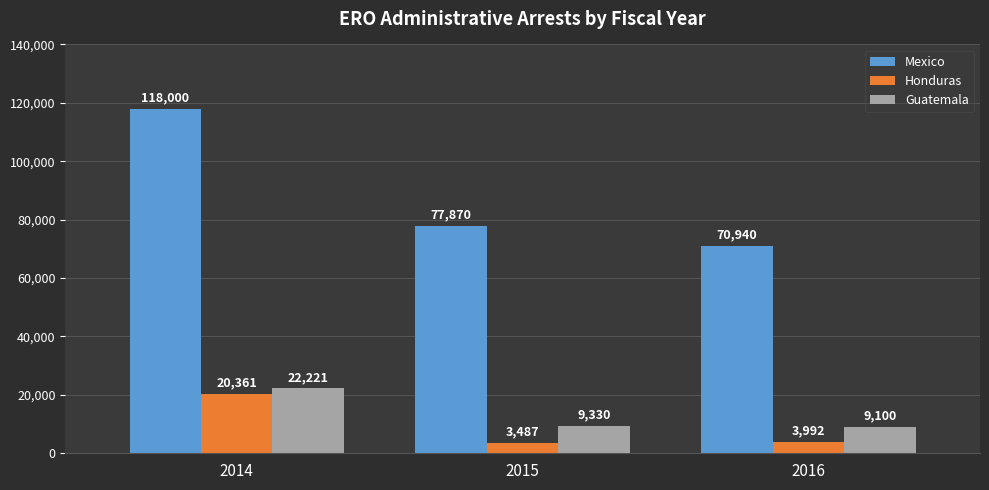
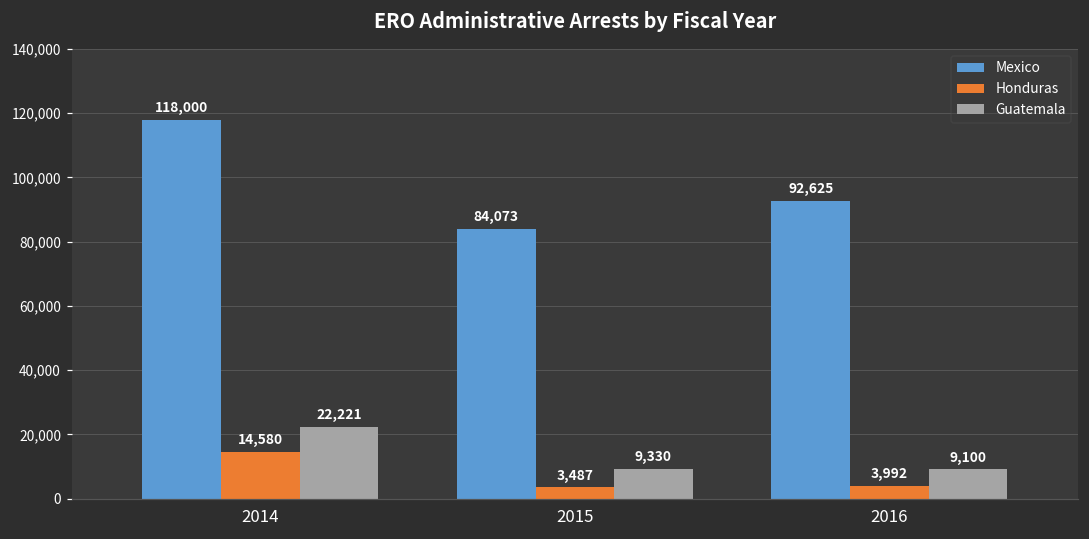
  {
    "Mexico": {
      "2014": "118,000",
-     "2015": "77,870",
-     "2016": "70,940"
+     "2015": "84,073",
+     "2016": "92,625"
    },
    "Honduras": {
-     "2014": "20,361",
+     "2014": "14,580",
      "2015": "3,487",
      "2016": "3,992"
    },
    "Guatemala": {
      "2014": "22,221",
      "2015": "9,330",
      "2016": "9,100"
    }
  }
